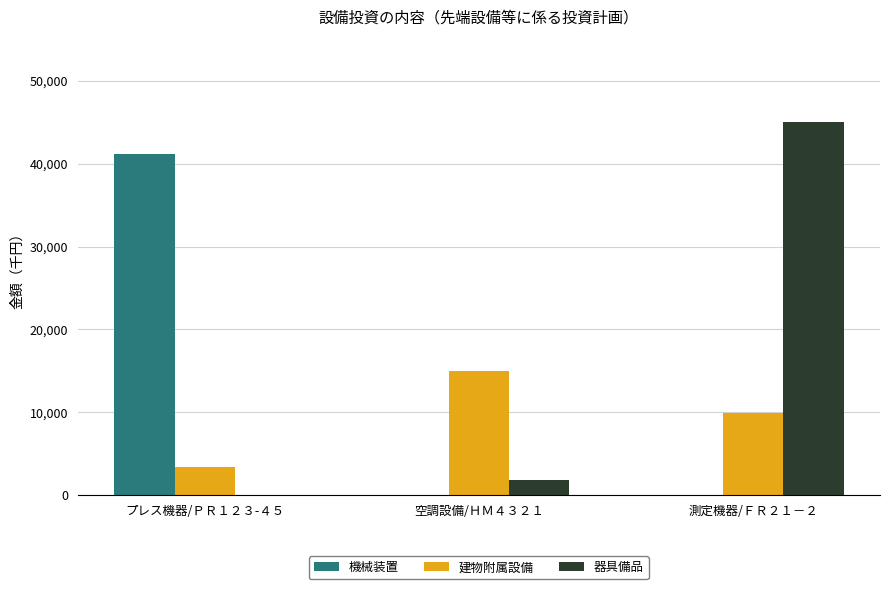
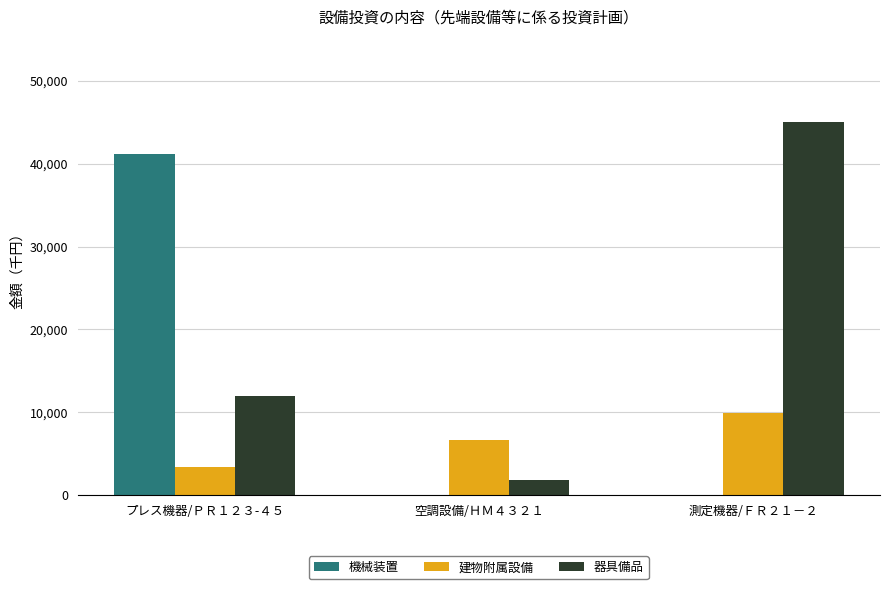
  {
    "機械装置": {
      "プレス機器/ＰＲ１２３-４５": "41,000",
      "空調設備/ＨＭ４３２１": "0",
      "測定機器/ＦＲ２１－２": "0"
    },
    "建物附属設備": {
      "プレス機器/ＰＲ１２３-４５": "3,000",
-     "空調設備/ＨＭ４３２１": "15,000",
+     "空調設備/ＨＭ４３２１": "7,000",
      "測定機器/ＦＲ２１－２": "10,000"
    },
    "器具備品": {
-     "プレス機器/ＰＲ１２３-４５": "0",
+     "プレス機器/ＰＲ１２３-４５": "12,000",
      "空調設備/ＨＭ４３２１": "2,000",
      "測定機器/ＦＲ２１－２": "45,000"
    }
  }
